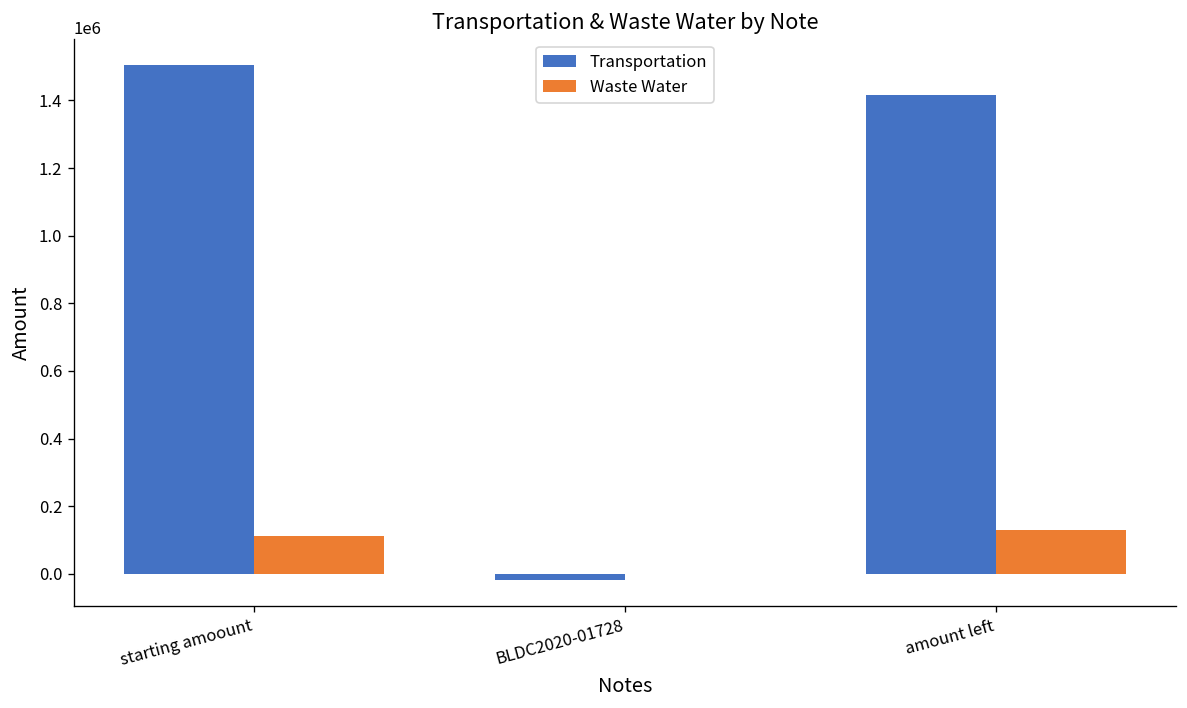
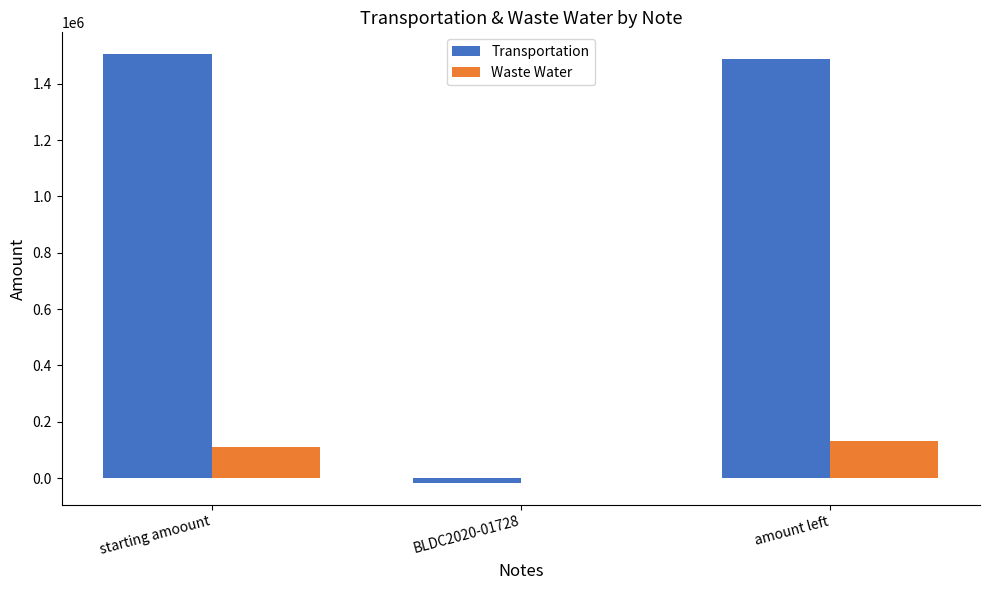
  {
    "Transportation": {
      "starting amoount": 1510000,
      "BLDC2020-01728": -20000,
-     "amount left": 1420000
+     "amount left": 1490000
    },
    "Waste Water": {
      "starting amoount": 110000,
      "amount left": 130000
    }
  }
